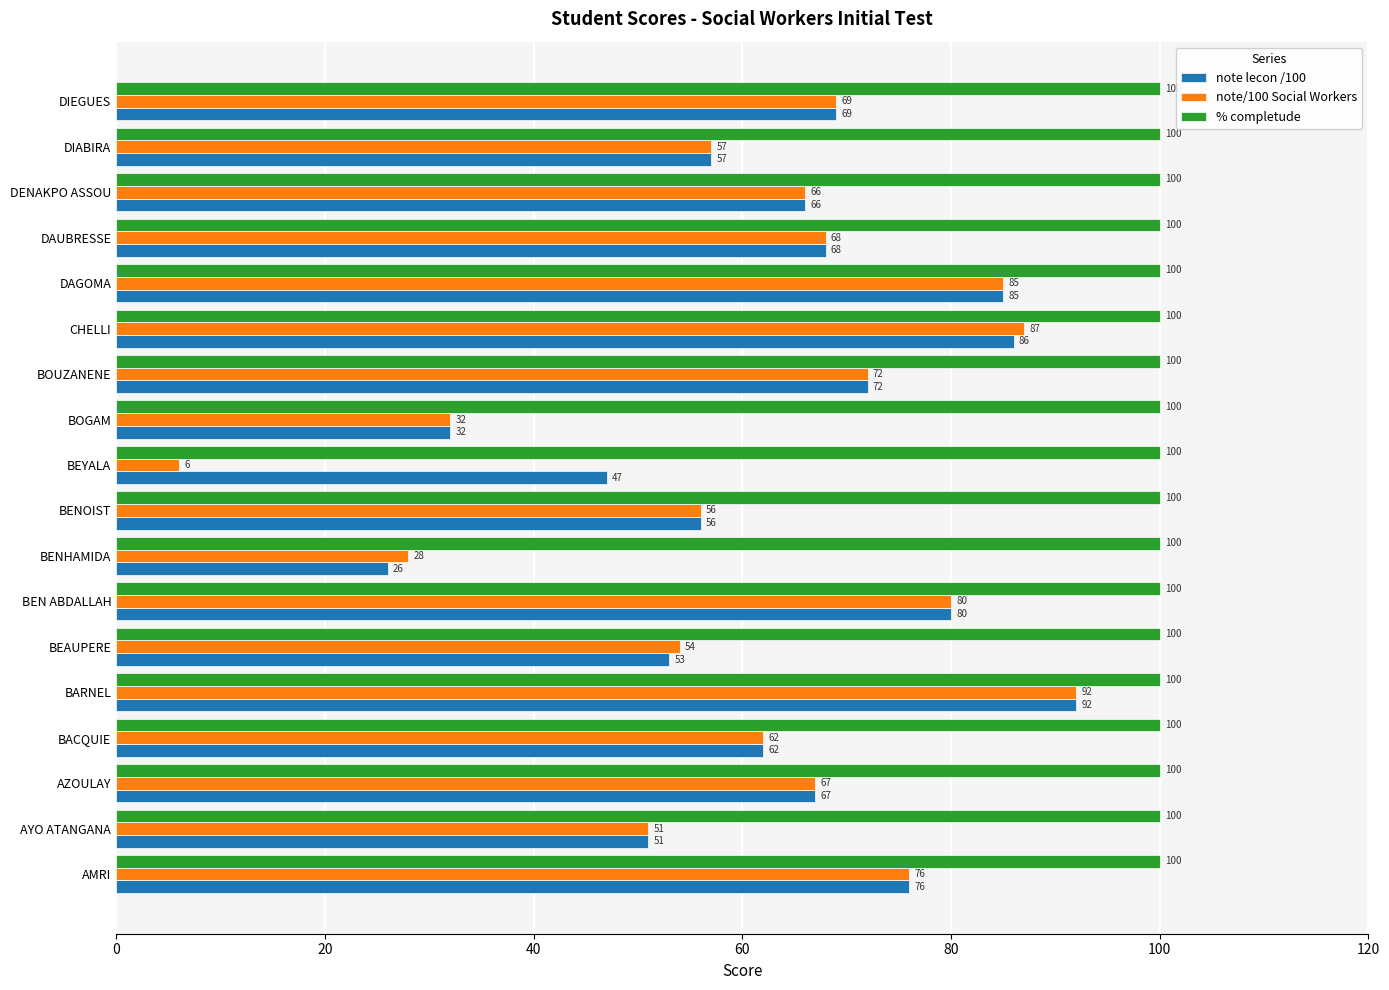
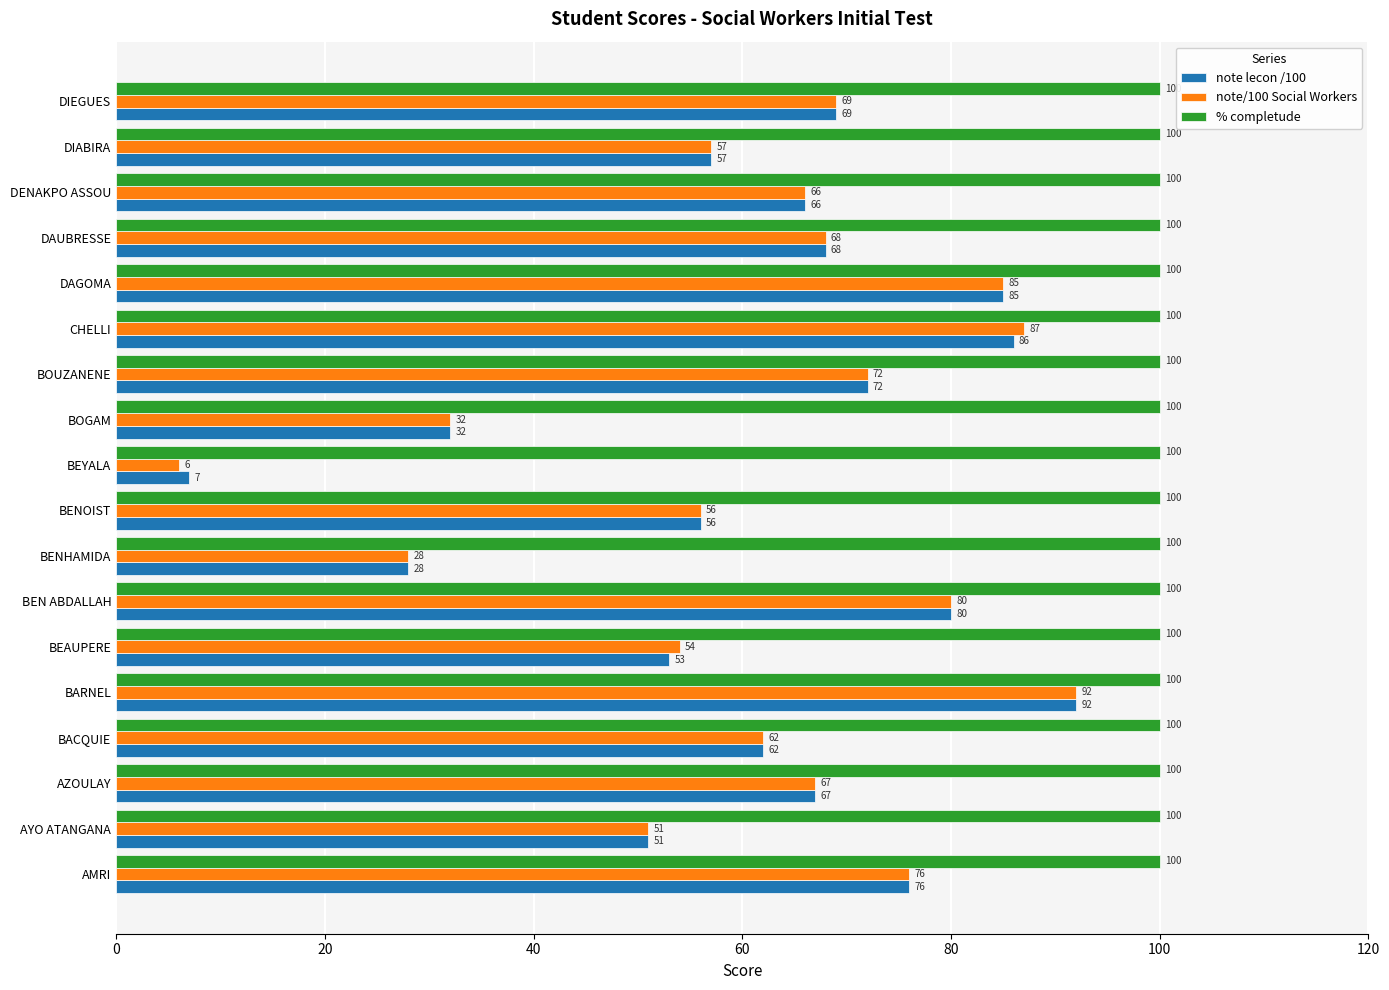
  {
    "note lecon /100": {
      "DIEGUES": 69,
      "DIABIRA": 57,
      "DENAKPO ASSOU": 66,
      "DAUBRESSE": 68,
      "DAGOMA": 85,
      "CHELLI": 86,
      "BOUZANENE": 72,
      "BOGAM": 32,
-     "BEYALA": 47,
+     "BEYALA": 7,
      "BENOIST": 56,
-     "BENHAMIDA": 26,
+     "BENHAMIDA": 28,
      "BEN ABDALLAH": 80,
      "BEAUPERE": 53,
      "BARNEL": 92,
      "BACQUIE": 62,
      "AZOULAY": 67,
      "AYO ATANGANA": 51,
      "AMRI": 76
    },
    "note/100 Social Workers": {
      "DIEGUES": 69,
      "DIABIRA": 57,
      "DENAKPO ASSOU": 66,
      "DAUBRESSE": 68,
      "DAGOMA": 85,
      "CHELLI": 87,
      "BOUZANENE": 72,
      "BOGAM": 32,
      "BEYALA": 6,
      "BENOIST": 56,
      "BENHAMIDA": 28,
      "BEN ABDALLAH": 80,
      "BEAUPERE": 54,
      "BARNEL": 92,
      "BACQUIE": 62,
      "AZOULAY": 67,
      "AYO ATANGANA": 51,
      "AMRI": 76
    },
    "% completude": {
      "DIABIRA": 100,
      "DENAKPO ASSOU": 100,
      "DAUBRESSE": 100,
      "DAGOMA": 100,
      "CHELLI": 100,
      "BOUZANENE": 100,
      "BOGAM": 100,
      "BEYALA": 100,
      "BENOIST": 100,
      "BENHAMIDA": 100,
      "BEN ABDALLAH": 100,
      "BEAUPERE": 100,
      "BARNEL": 100,
      "BACQUIE": 100,
      "AZOULAY": 100,
      "AYO ATANGANA": 100,
      "AMRI": 100
    }
  }
